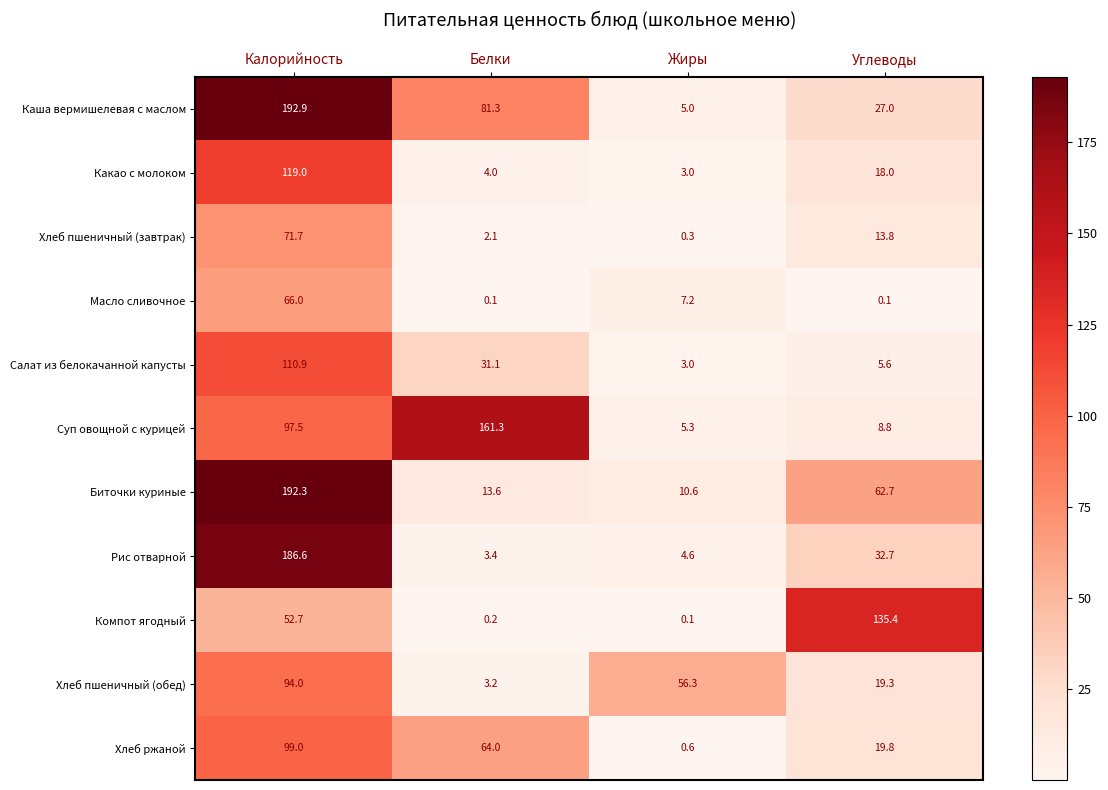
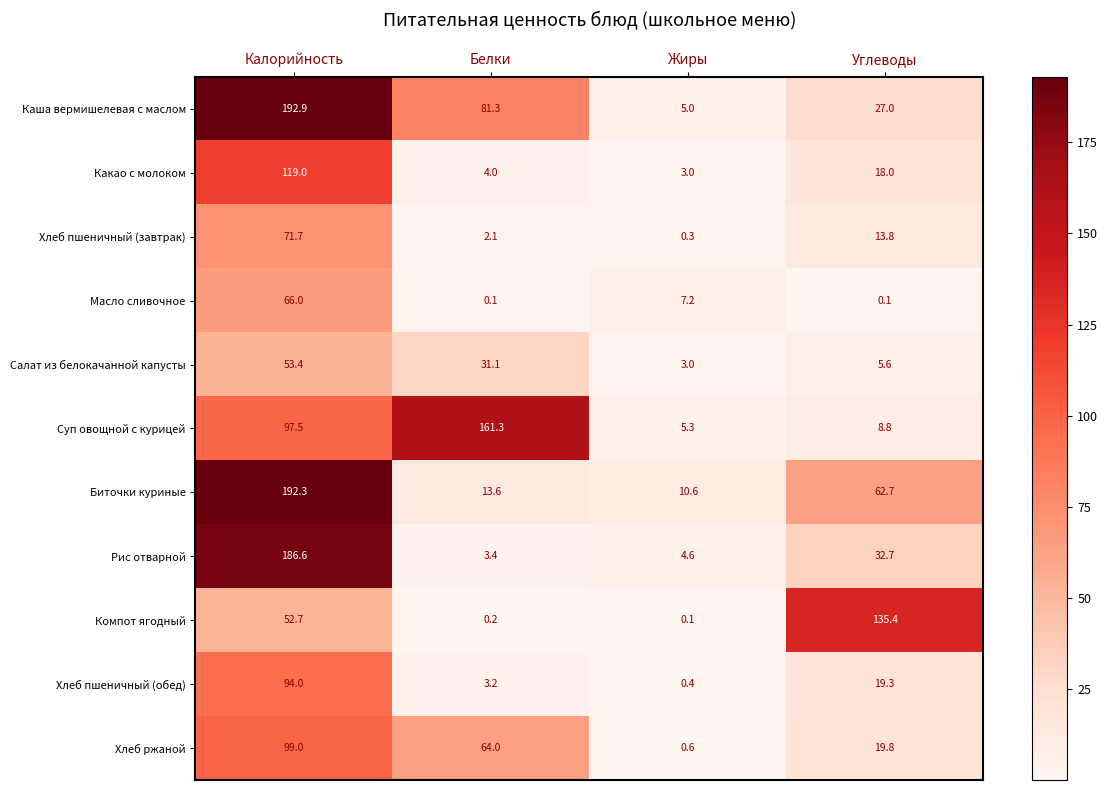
  {
    "Каша вермишелевая с маслом": {
      "Калорийность": 192.9,
      "Белки": 81.3,
      "Жиры": 5.0,
      "Углеводы": 27.0
    },
    "Какао с молоком": {
      "Калорийность": 119.0,
      "Белки": 4.0,
      "Жиры": 3.0,
      "Углеводы": 18.0
    },
    "Хлеб пшеничный (завтрак)": {
      "Калорийность": 71.7,
      "Белки": 2.1,
      "Жиры": 0.3,
      "Углеводы": 13.8
    },
    "Масло сливочное": {
      "Калорийность": 66.0,
      "Белки": 0.1,
      "Жиры": 7.2,
      "Углеводы": 0.1
    },
    "Салат из белокачанной капусты": {
-     "Калорийность": 110.9,
+     "Калорийность": 53.4,
      "Белки": 31.1,
      "Жиры": 3.0,
      "Углеводы": 5.6
    },
    "Суп овощной с курицей": {
      "Калорийность": 97.5,
      "Белки": 161.3,
      "Жиры": 5.3,
      "Углеводы": 8.8
    },
    "Биточки куриные": {
      "Калорийность": 192.3,
      "Белки": 13.6,
      "Жиры": 10.6,
      "Углеводы": 62.7
    },
    "Рис отварной": {
      "Калорийность": 186.6,
      "Белки": 3.4,
      "Жиры": 4.6,
      "Углеводы": 32.7
    },
    "Компот ягодный": {
      "Калорийность": 52.7,
      "Белки": 0.2,
      "Жиры": 0.1,
      "Углеводы": 135.4
    },
    "Хлеб пшеничный (обед)": {
      "Калорийность": 94.0,
      "Белки": 3.2,
-     "Жиры": 56.3,
+     "Жиры": 0.4,
      "Углеводы": 19.3
    },
    "Хлеб ржаной": {
      "Калорийность": 99.0,
      "Белки": 64.0,
      "Жиры": 0.6,
      "Углеводы": 19.8
    }
  }
